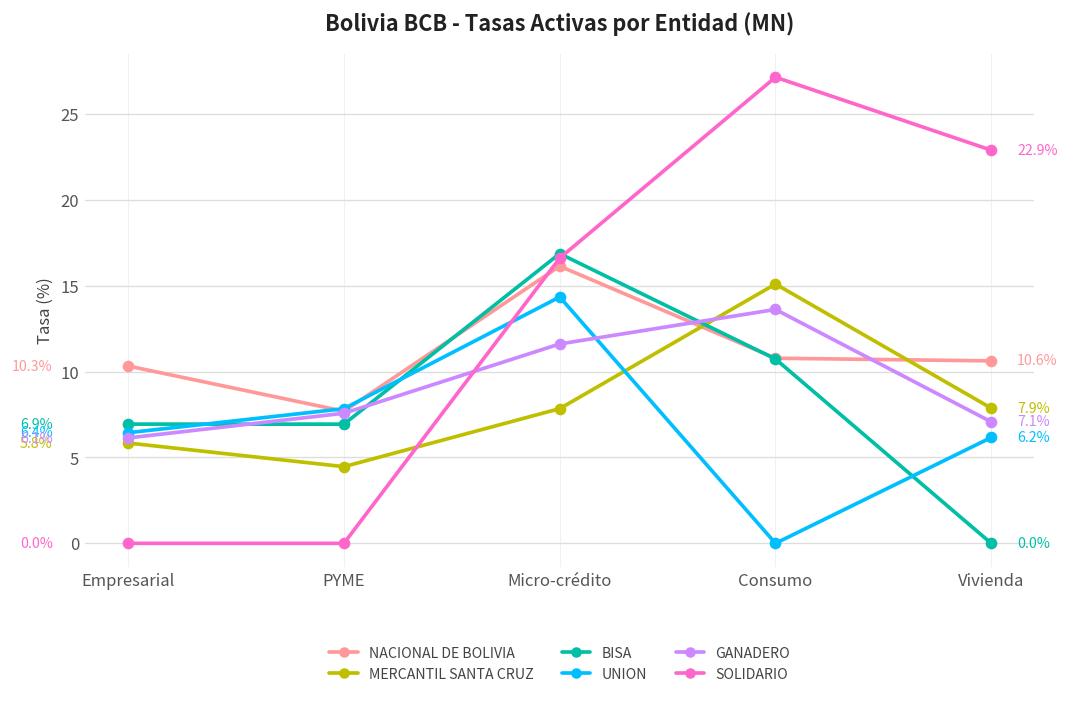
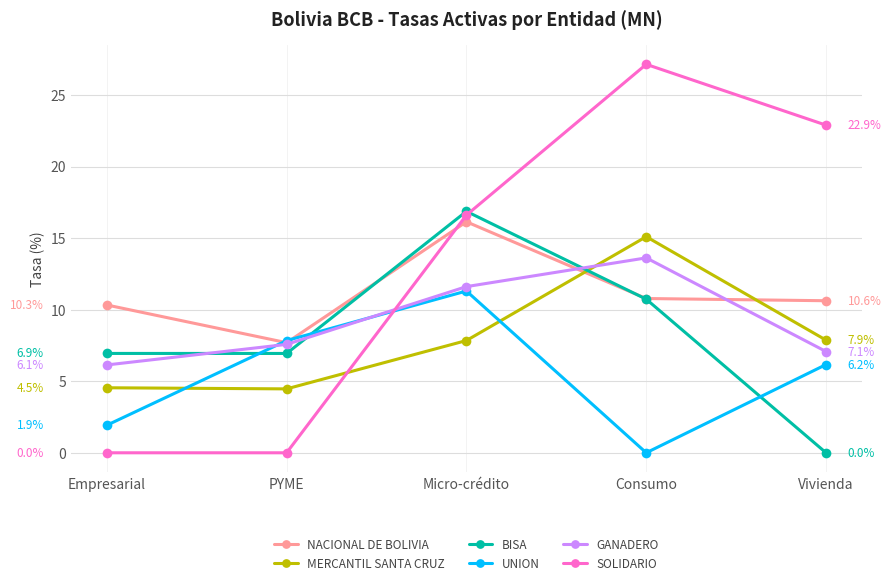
  {
    "NACIONAL DE BOLIVIA": {
      "Vivienda": "10.6%"
    },
    "MERCANTIL SANTA CRUZ": {
-     "Empresarial": "5.8%",
+     "Empresarial": "4.5%",
      "Vivienda": "7.9%"
    },
    "BISA": {
      "Vivienda": "0.0%"
    },
    "UNION": {
-     "Empresarial": "6.4%",
-     "Micro-crédito": "14.3",
+     "Empresarial": "1.9%",
+     "Micro-crédito": "11.3",
      "Vivienda": "6.2%"
    },
    "GANADERO": {
      "Vivienda": "7.1%"
    },
    "SOLIDARIO": {
      "Vivienda": "22.9%"
    }
  }
